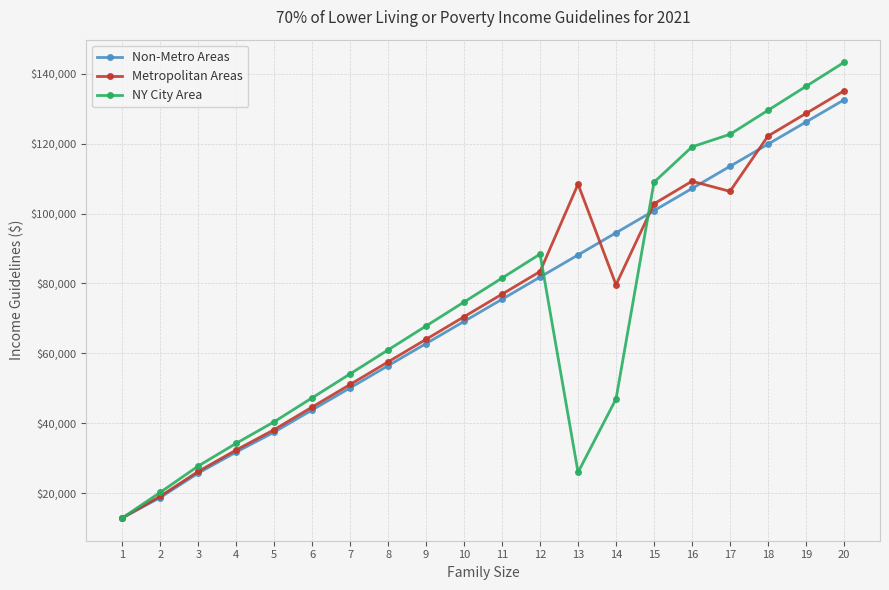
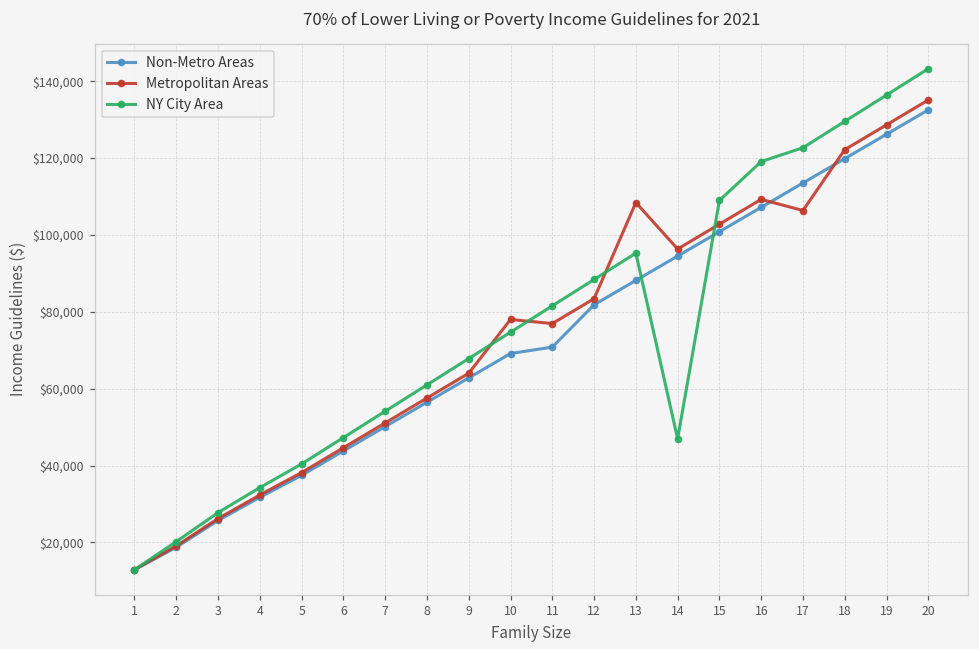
  {
    "Non-Metro Areas": {
      "6": "$44,000",
      "7": "$50,000",
      "8": "$56,000",
      "9": "$63,000",
      "10": "$69,000",
-     "11": "$75,000",
+     "11": "$71,000",
      "12": "$82,000",
      "13": "$88,000",
      "14": "$94,000",
      "15": "$101,000",
      "16": "$107,000",
      "17": "$114,000",
      "18": "$120,000",
      "19": "$126,000",
      "20": "$133,000"
    },
    "Metropolitan Areas": {
      "6": "$45,000",
      "7": "$51,000",
      "8": "$58,000",
      "9": "$64,000",
-     "10": "$70,000",
+     "10": "$78,000",
      "11": "$77,000",
      "12": "$83,000",
      "13": "$108,000",
-     "14": "$80,000",
+     "14": "$96,000",
      "15": "$103,000",
      "16": "$109,000",
      "17": "$106,000",
      "18": "$122,000",
      "19": "$129,000",
      "20": "$135,000"
    },
    "NY City Area": {
      "2": "$20,000",
      "3": "$28,000",
      "4": "$34,000",
      "5": "$40,000",
      "6": "$47,000",
      "7": "$54,000",
      "8": "$61,000",
      "9": "$68,000",
      "10": "$75,000",
      "11": "$82,000",
      "12": "$88,000",
-     "13": "$26,000",
+     "13": "$95,000",
      "14": "$47,000",
      "15": "$109,000",
      "16": "$119,000",
      "17": "$123,000",
      "18": "$130,000",
      "19": "$136,000",
      "20": "$143,000"
    }
  }
